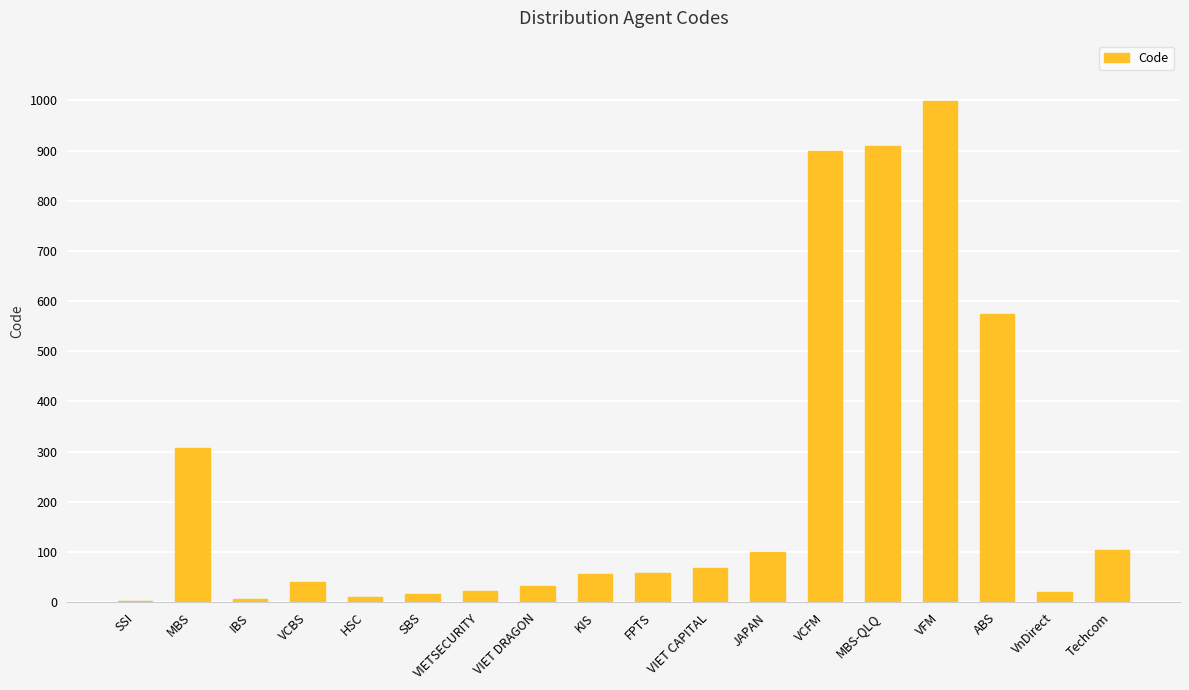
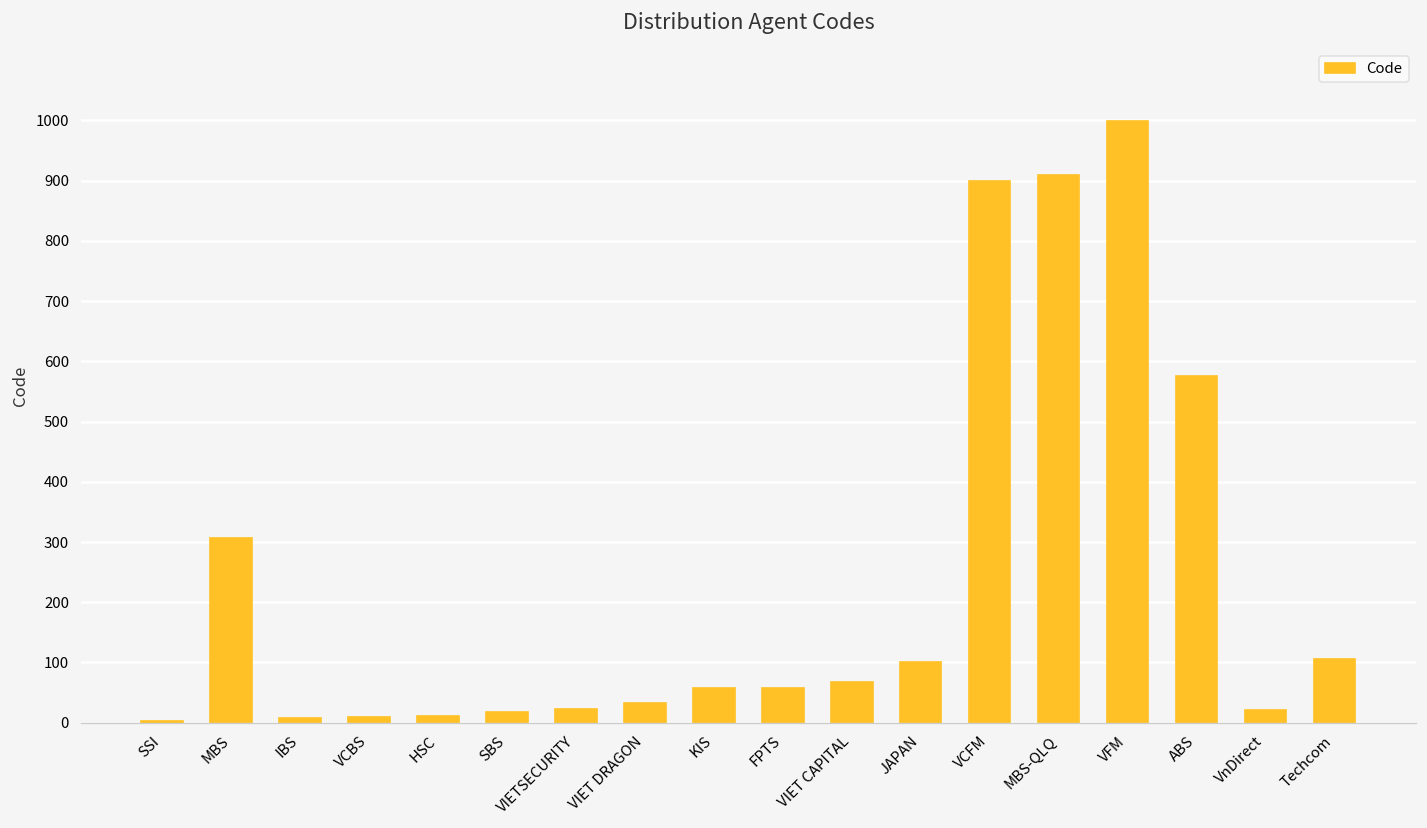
  {
    "MBS": 310,
    "IBS": 10,
-   "VCBS": 40,
+   "VCBS": 10,
    "HSC": 10,
    "SBS": 20,
    "VIETSECURITY": 20,
    "VIET DRAGON": 30,
    "KIS": 60,
    "FPTS": 60,
    "VIET CAPITAL": 70,
    "JAPAN": 100,
    "VCFM": 900,
    "MBS-QLQ": 910,
    "VFM": 1000,
    "ABS": 580,
    "VnDirect": 20,
    "Techcom": 110
  }
